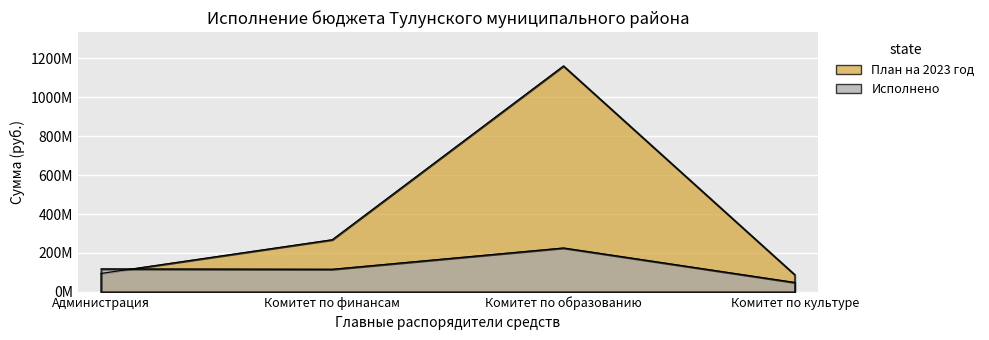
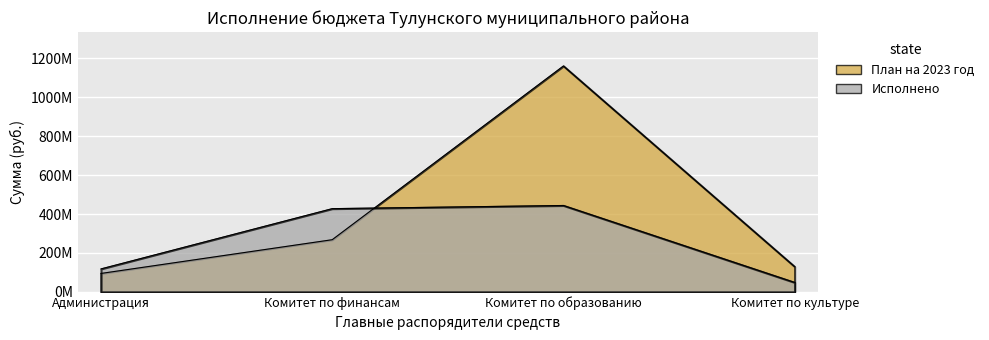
  {
    "План на 2023 год": {
      "Администрация": 90000000,
      "Комитет по финансам": 270000000,
      "Комитет по образованию": 1160000000,
-     "Комитет по культуре": 90000000
+     "Комитет по культуре": 130000000
    },
    "Исполнено": {
      "Администрация": 120000000,
-     "Комитет по финансам": 120000000,
-     "Комитет по образованию": 230000000,
+     "Комитет по финансам": 430000000,
+     "Комитет по образованию": 440000000,
      "Комитет по культуре": 50000000
    }
  }
